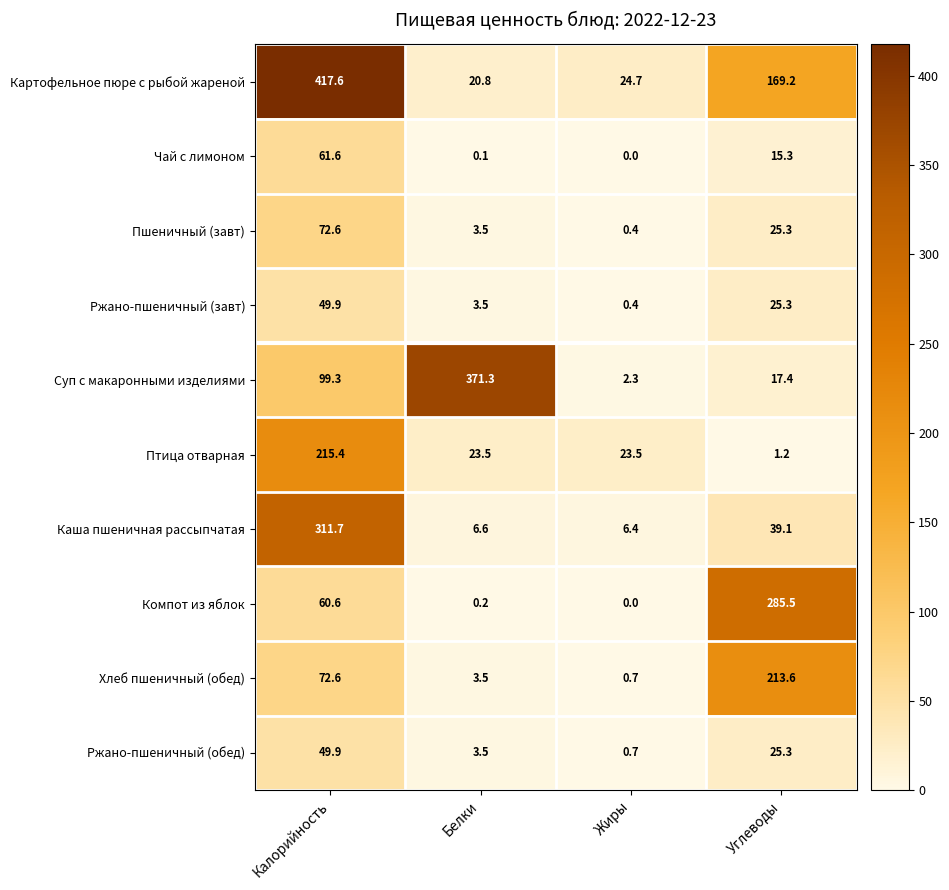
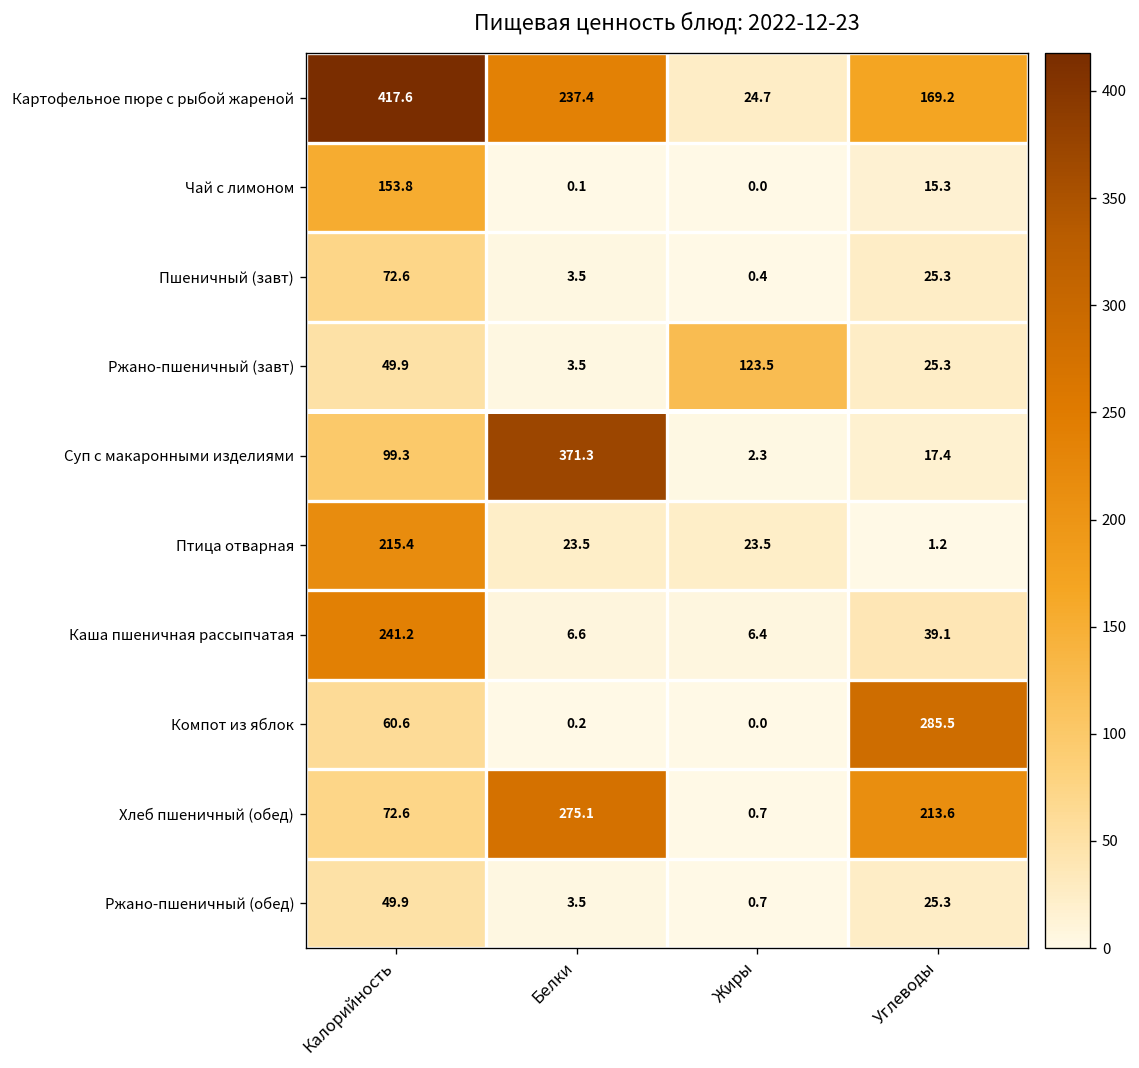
  {
    "Картофельное пюре с рыбой жареной": {
      "Калорийность": 417.6,
-     "Белки": 20.8,
+     "Белки": 237.4,
      "Жиры": 24.7,
      "Углеводы": 169.2
    },
    "Чай с лимоном": {
-     "Калорийность": 61.6,
+     "Калорийность": 153.8,
      "Белки": 0.1,
      "Жиры": 0.0,
      "Углеводы": 15.3
    },
    "Пшеничный (завт)": {
      "Калорийность": 72.6,
      "Белки": 3.5,
      "Жиры": 0.4,
      "Углеводы": 25.3
    },
    "Ржано-пшеничный (завт)": {
      "Калорийность": 49.9,
      "Белки": 3.5,
-     "Жиры": 0.4,
+     "Жиры": 123.5,
      "Углеводы": 25.3
    },
    "Суп с макаронными изделиями": {
      "Калорийность": 99.3,
      "Белки": 371.3,
      "Жиры": 2.3,
      "Углеводы": 17.4
    },
    "Птица отварная": {
      "Калорийность": 215.4,
      "Белки": 23.5,
      "Жиры": 23.5,
      "Углеводы": 1.2
    },
    "Каша пшеничная рассыпчатая": {
-     "Калорийность": 311.7,
+     "Калорийность": 241.2,
      "Белки": 6.6,
      "Жиры": 6.4,
      "Углеводы": 39.1
    },
    "Компот из яблок": {
      "Калорийность": 60.6,
      "Белки": 0.2,
      "Жиры": 0.0,
      "Углеводы": 285.5
    },
    "Хлеб пшеничный (обед)": {
      "Калорийность": 72.6,
-     "Белки": 3.5,
+     "Белки": 275.1,
      "Жиры": 0.7,
      "Углеводы": 213.6
    },
    "Ржано-пшеничный (обед)": {
      "Калорийность": 49.9,
      "Белки": 3.5,
      "Жиры": 0.7,
      "Углеводы": 25.3
    }
  }
